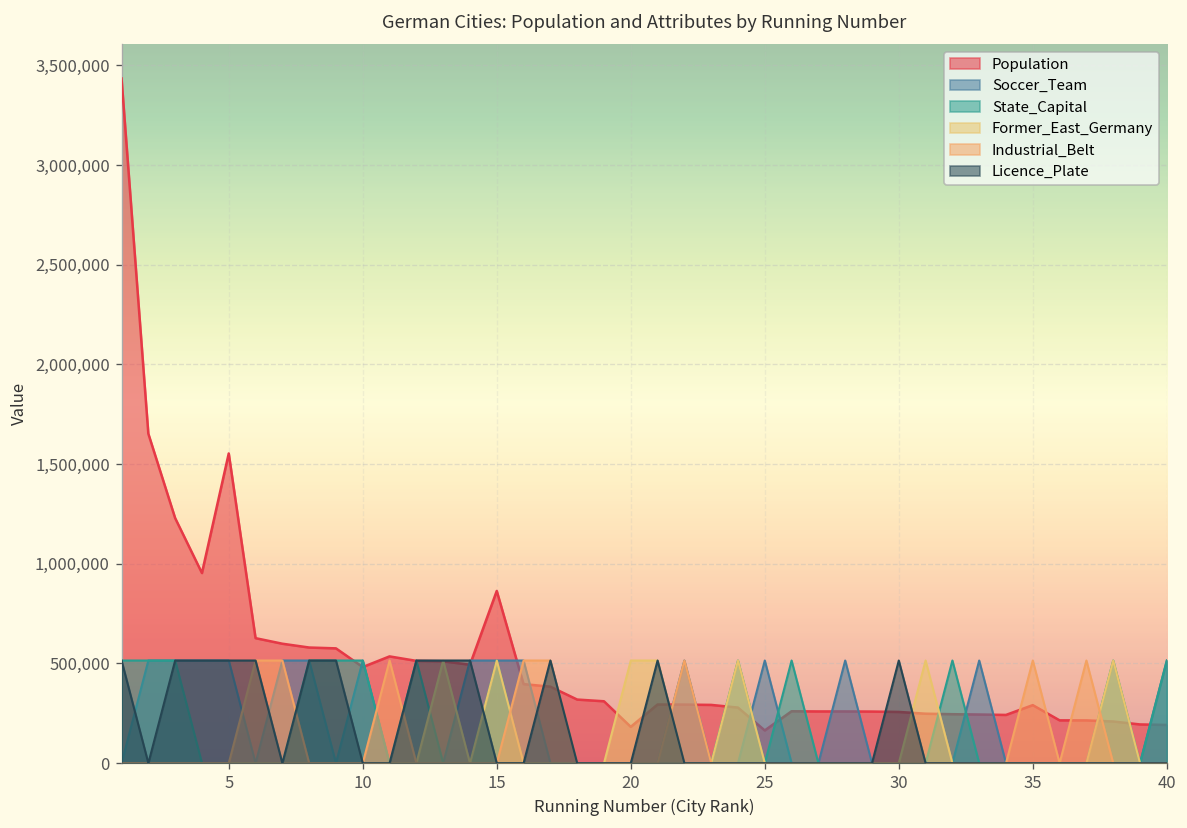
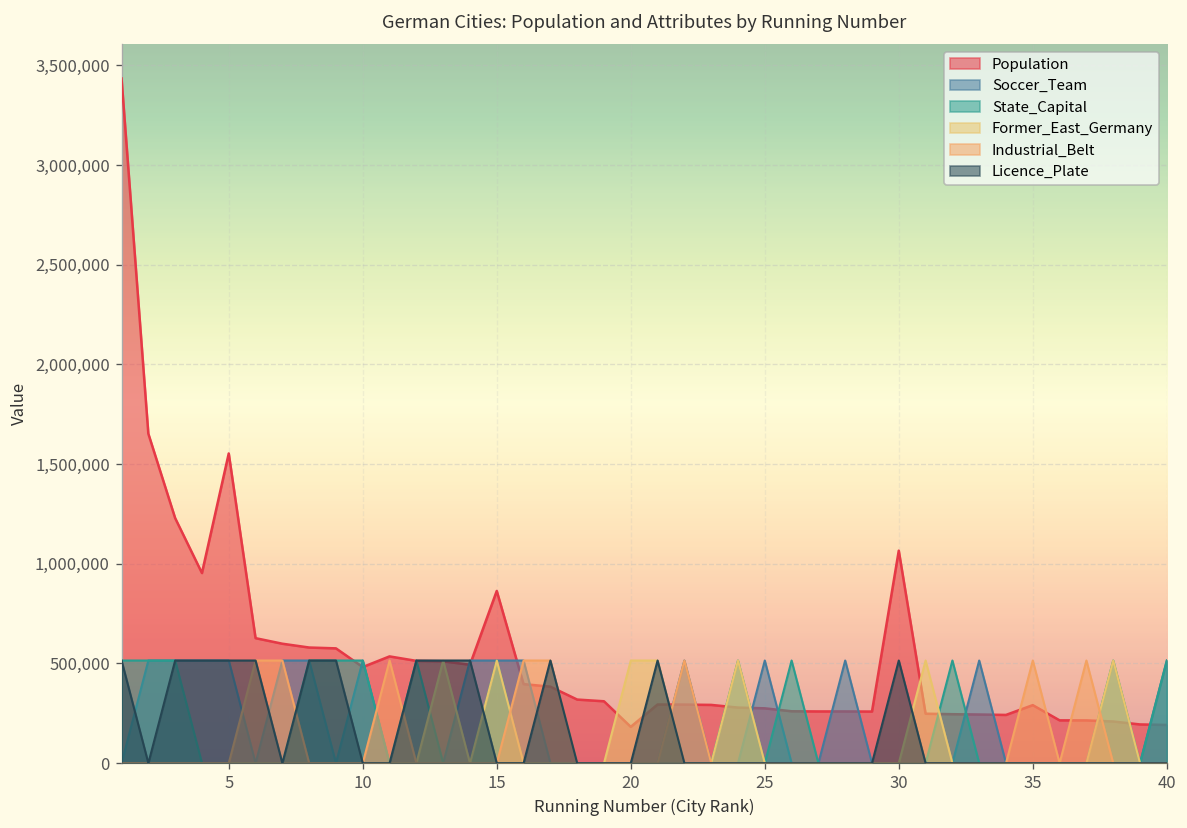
  {
    "Population": {
      "5": "1,550,000",
      "10": "480,000",
      "15": "860,000",
      "20": "180,000",
-     "25": "160,000",
-     "30": "260,000",
+     "25": "280,000",
+     "30": "1,070,000",
      "35": "290,000",
      "40": "190,000"
    },
    "Licence_Plate": {
      "30": "520,000"
    }
  }
